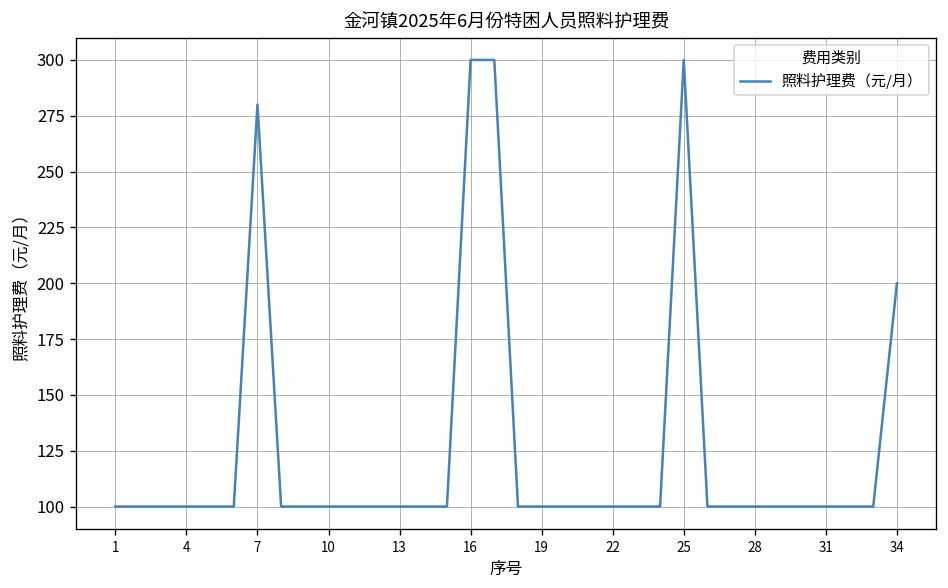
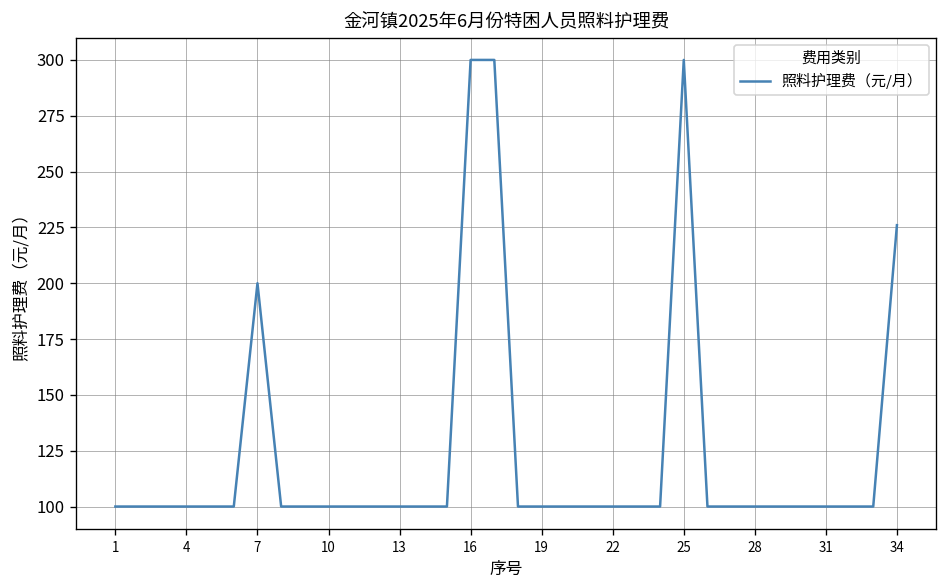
  {
    "1": 100,
    "4": 100,
-   "7": 280,
+   "7": 200,
    "10": 100,
    "13": 100,
    "16": 300,
    "19": 100,
    "22": 100,
    "25": 300,
    "28": 100,
    "31": 100,
-   "34": 200
+   "34": 226
  }
